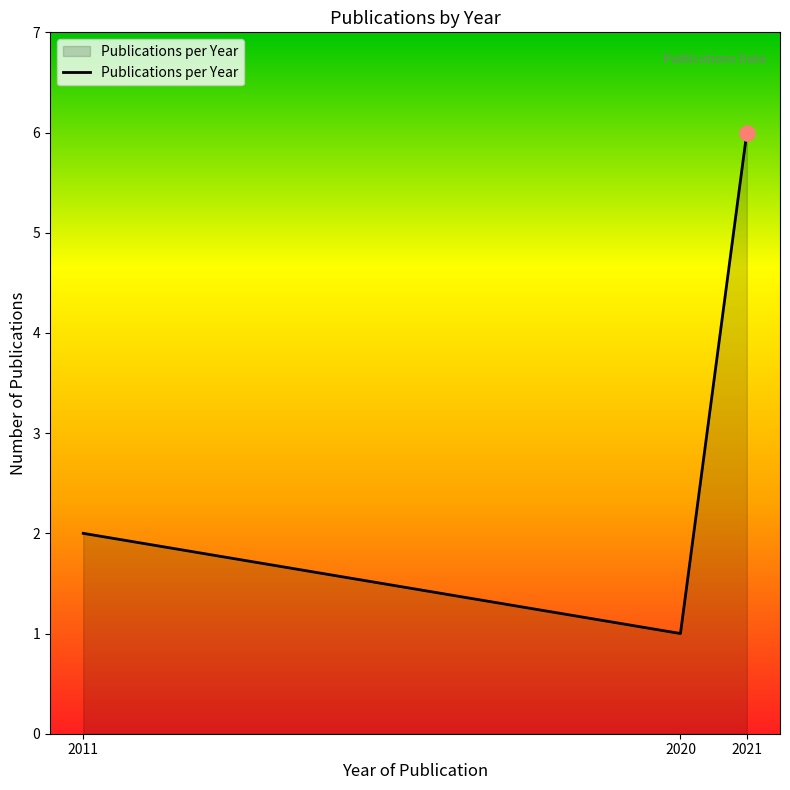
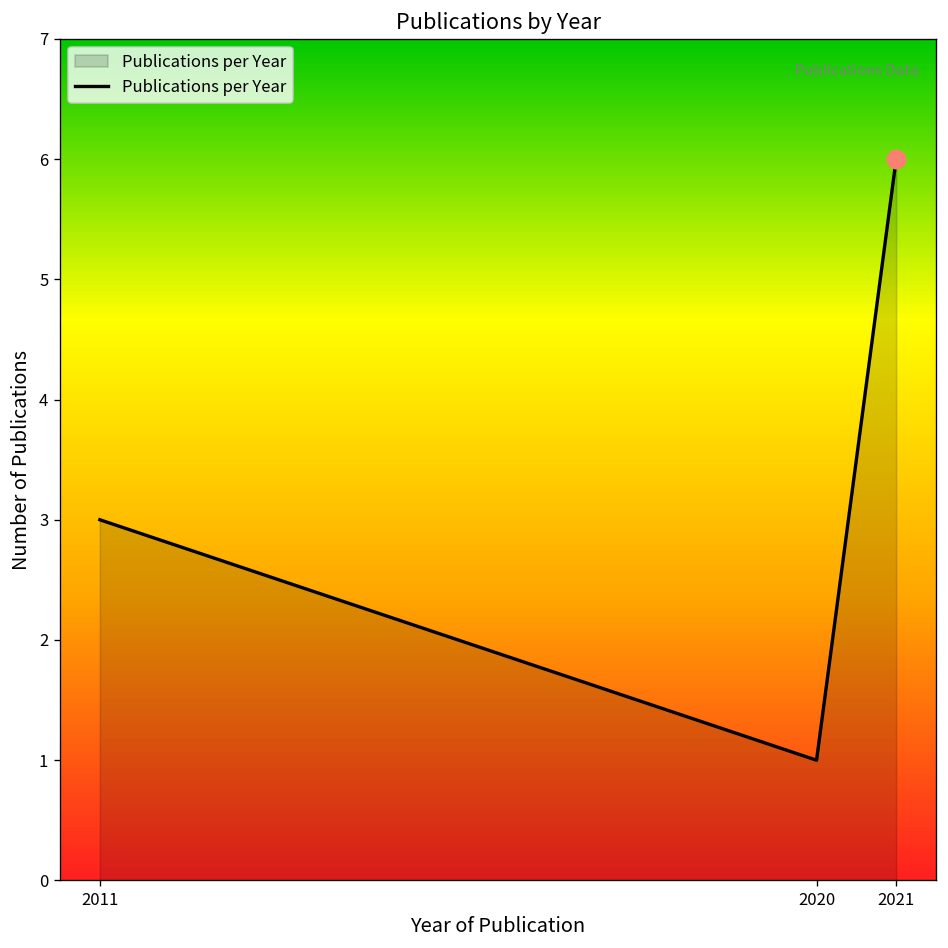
  {
    "Publications per Year": {
-     "2011": 2,
+     "2011": 3,
      "2020": 1
    }
  }
